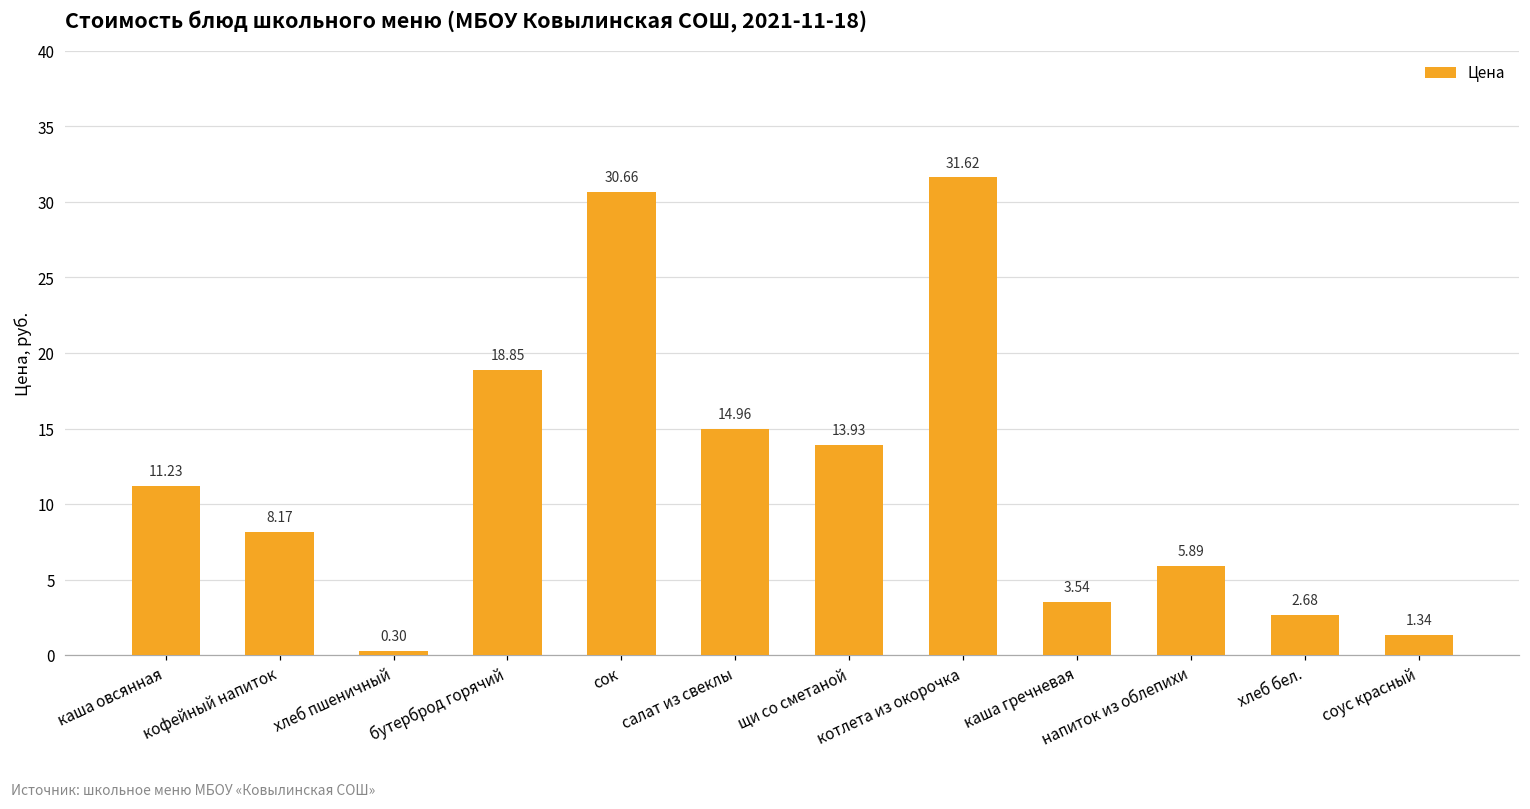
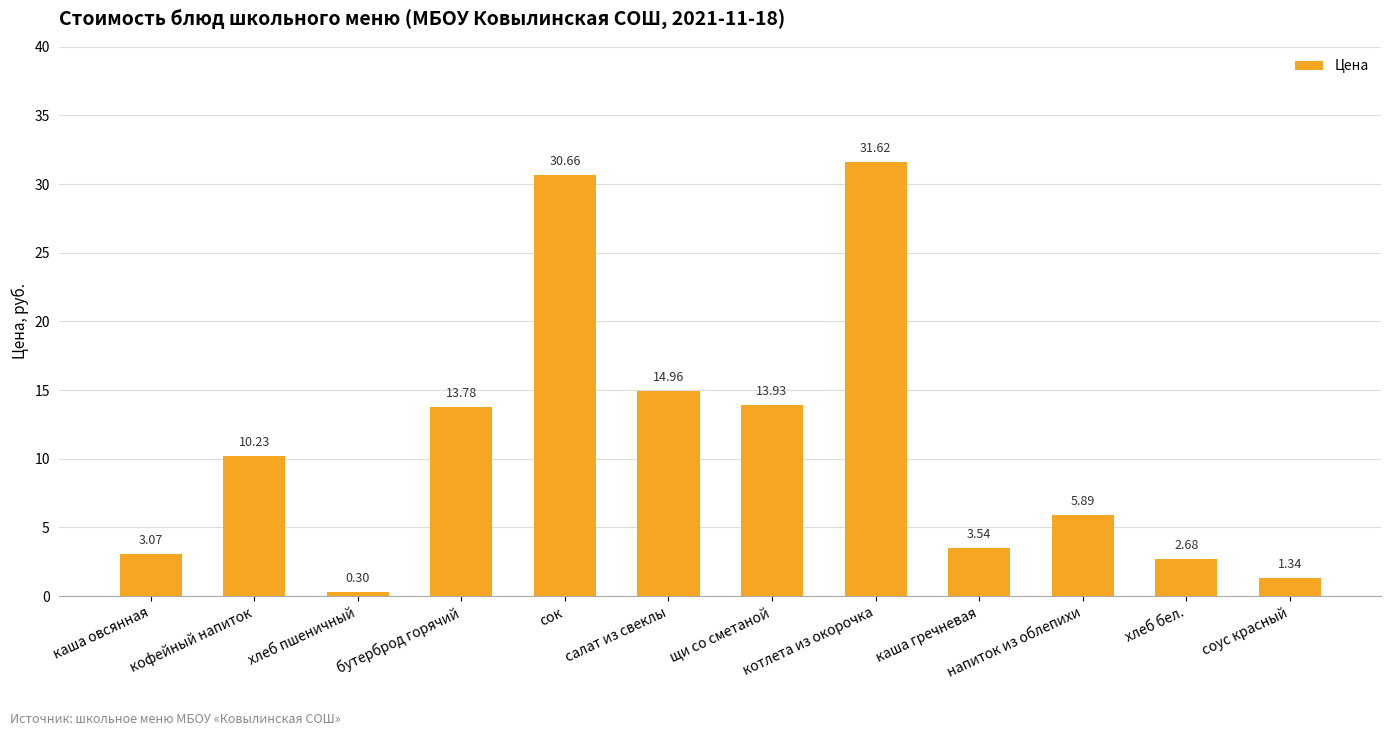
  {
-   "каша овсянная": 11.23,
-   "кофейный напиток": 8.17,
+   "каша овсянная": 3.07,
+   "кофейный напиток": 10.23,
    "хлеб пшеничный": 0.30,
-   "бутерброд горячий": 18.85,
+   "бутерброд горячий": 13.78,
    "сок": 30.66,
    "салат из свеклы": 14.96,
    "щи со сметаной": 13.93,
    "котлета из окорочка": 31.62,
    "каша гречневая": 3.54,
    "напиток из облепихи": 5.89,
    "хлеб бел.": 2.68,
    "соус красный": 1.34
  }
